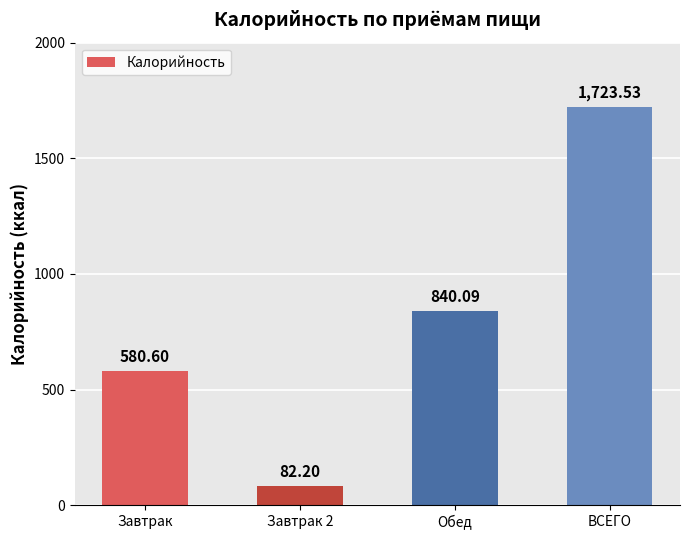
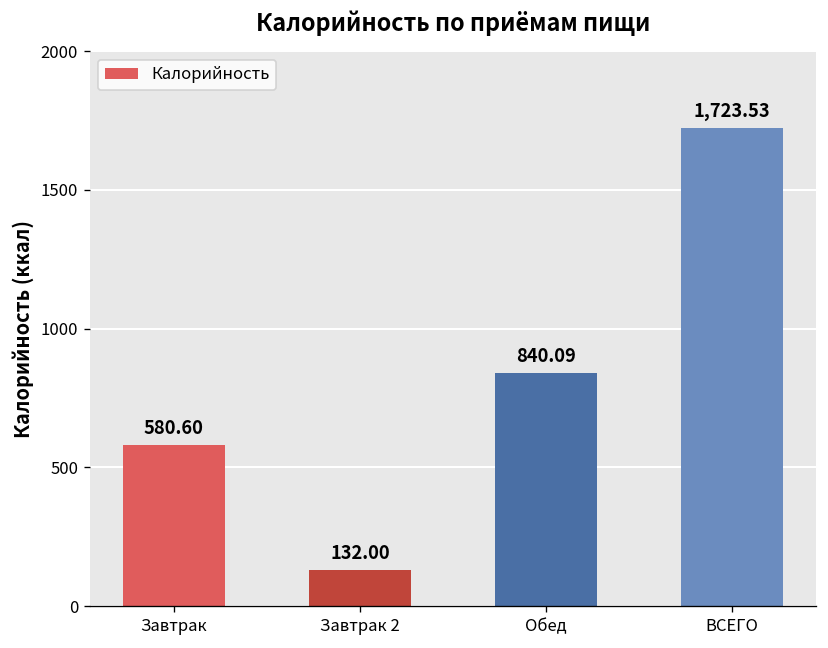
  {
    "Завтрак": "580.60",
-   "Завтрак 2": "82.20",
+   "Завтрак 2": "132.00",
    "Обед": "840.09",
    "ВСЕГО": "1,723.53"
  }
